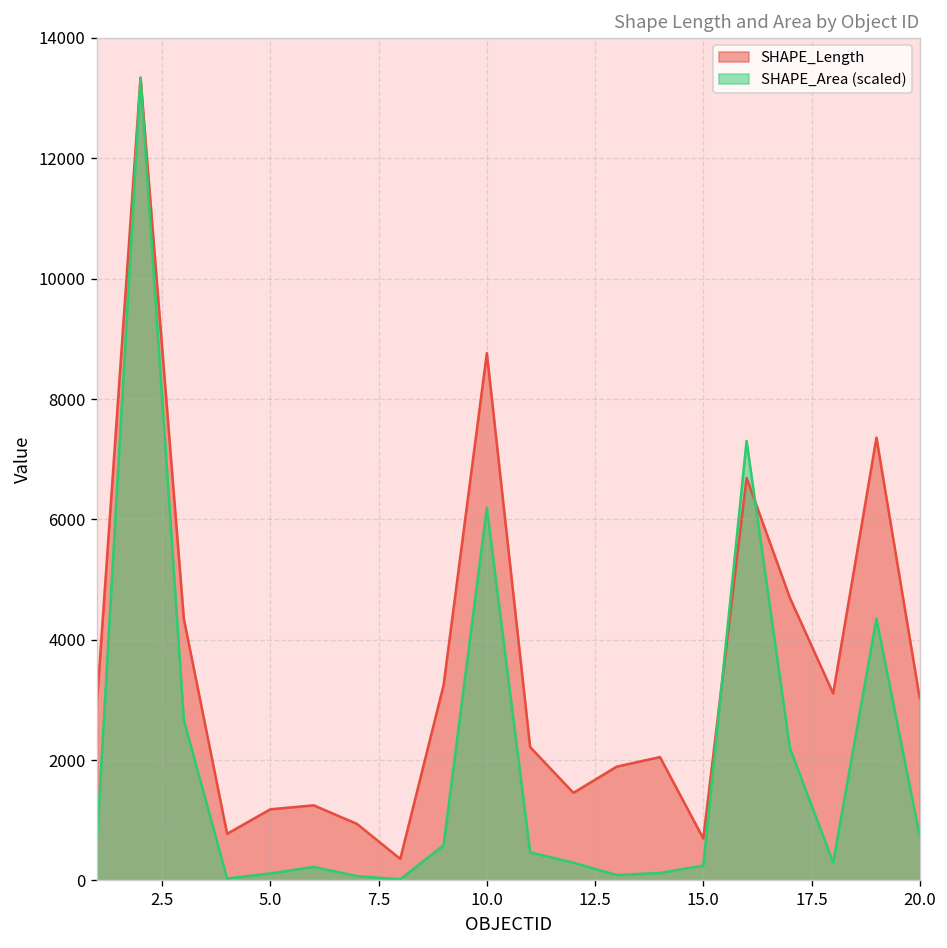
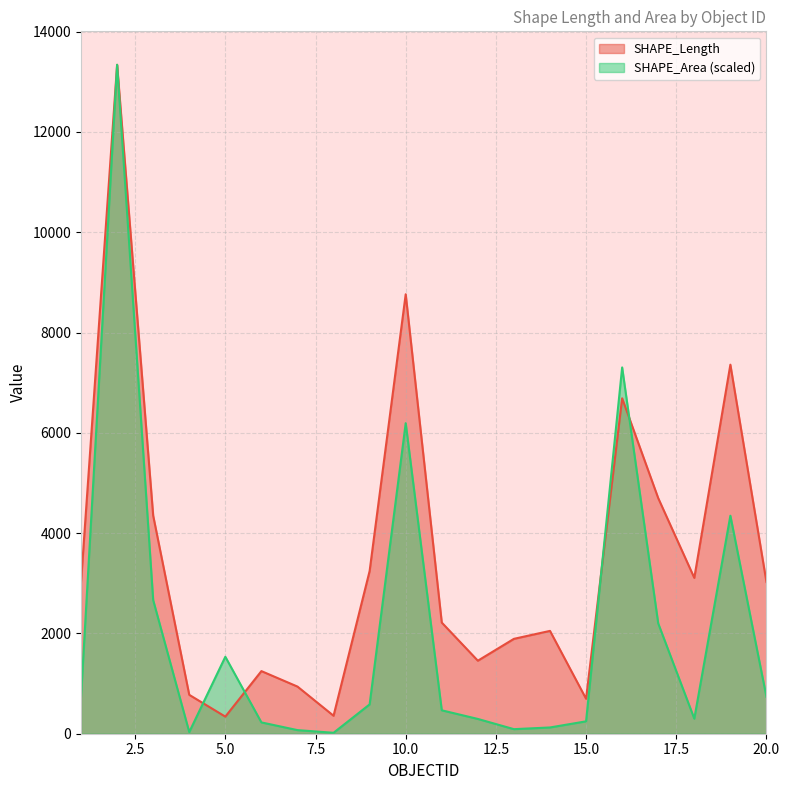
  {
    "SHAPE_Length": {
-     "5.0": 1200,
+     "5.0": 300,
      "10.0": 8800,
      "15.0": 700,
      "20.0": 3000
    },
    "SHAPE_Area (scaled)": {
-     "5.0": 100,
+     "5.0": 1500,
      "10.0": 6200,
      "15.0": 200,
      "20.0": 700
    }
  }
